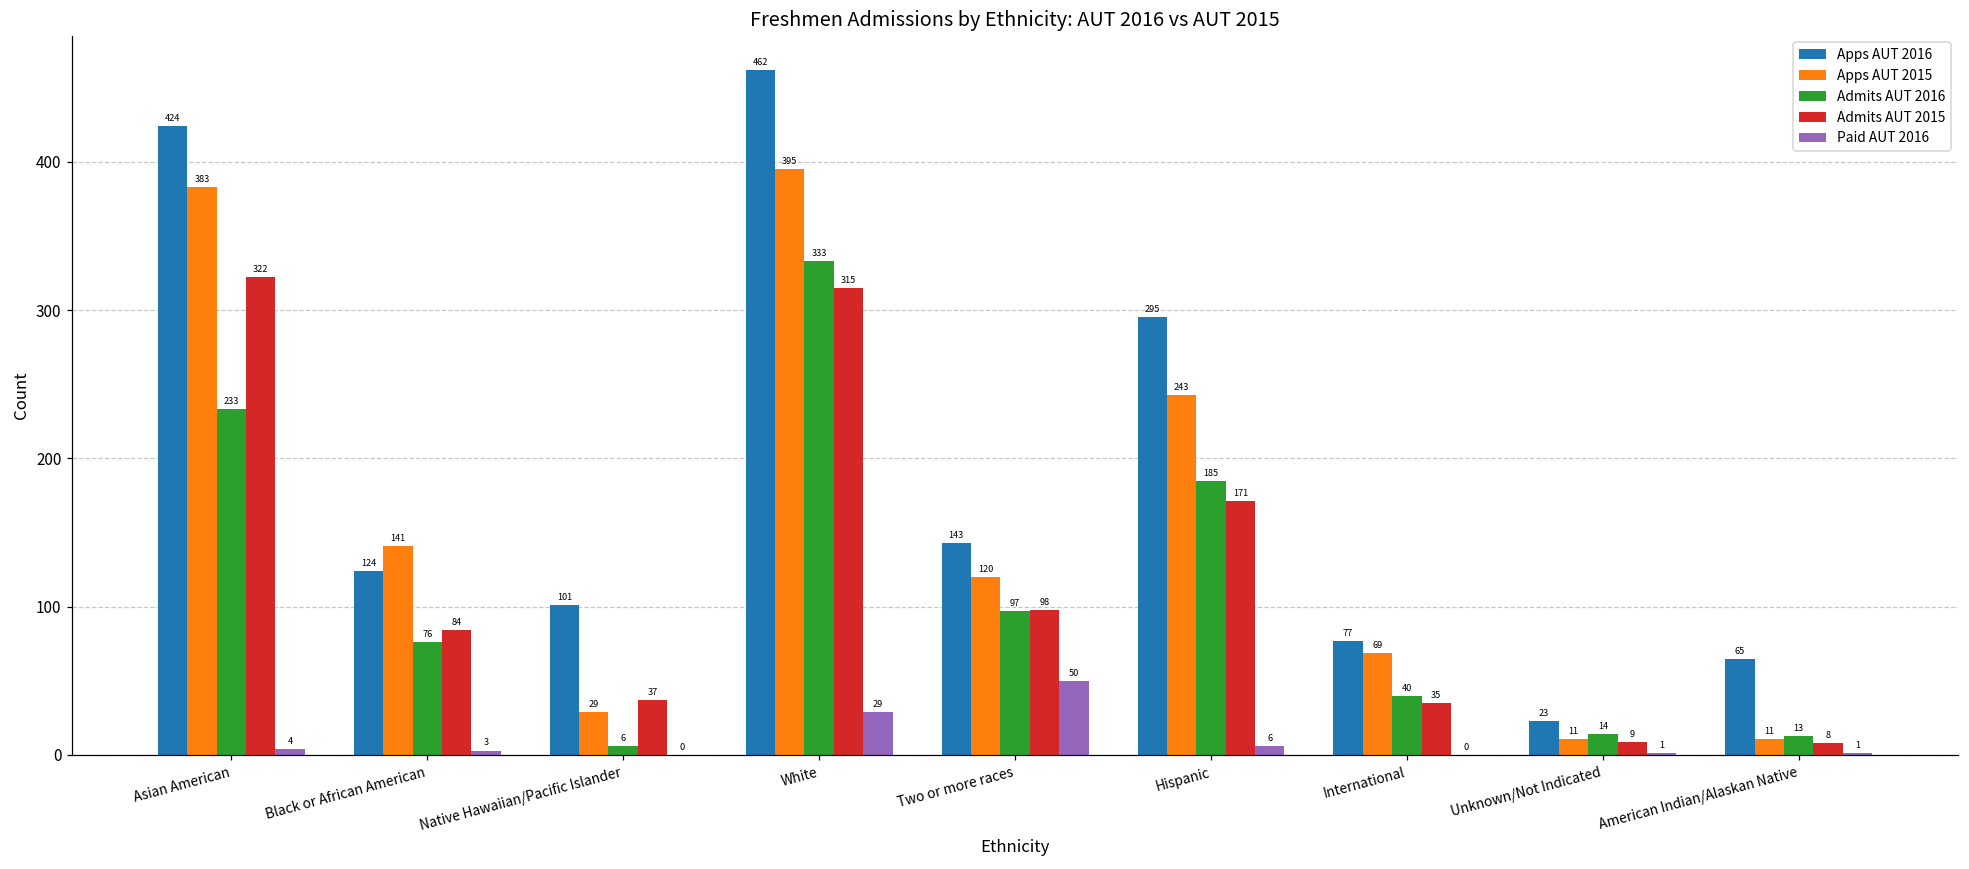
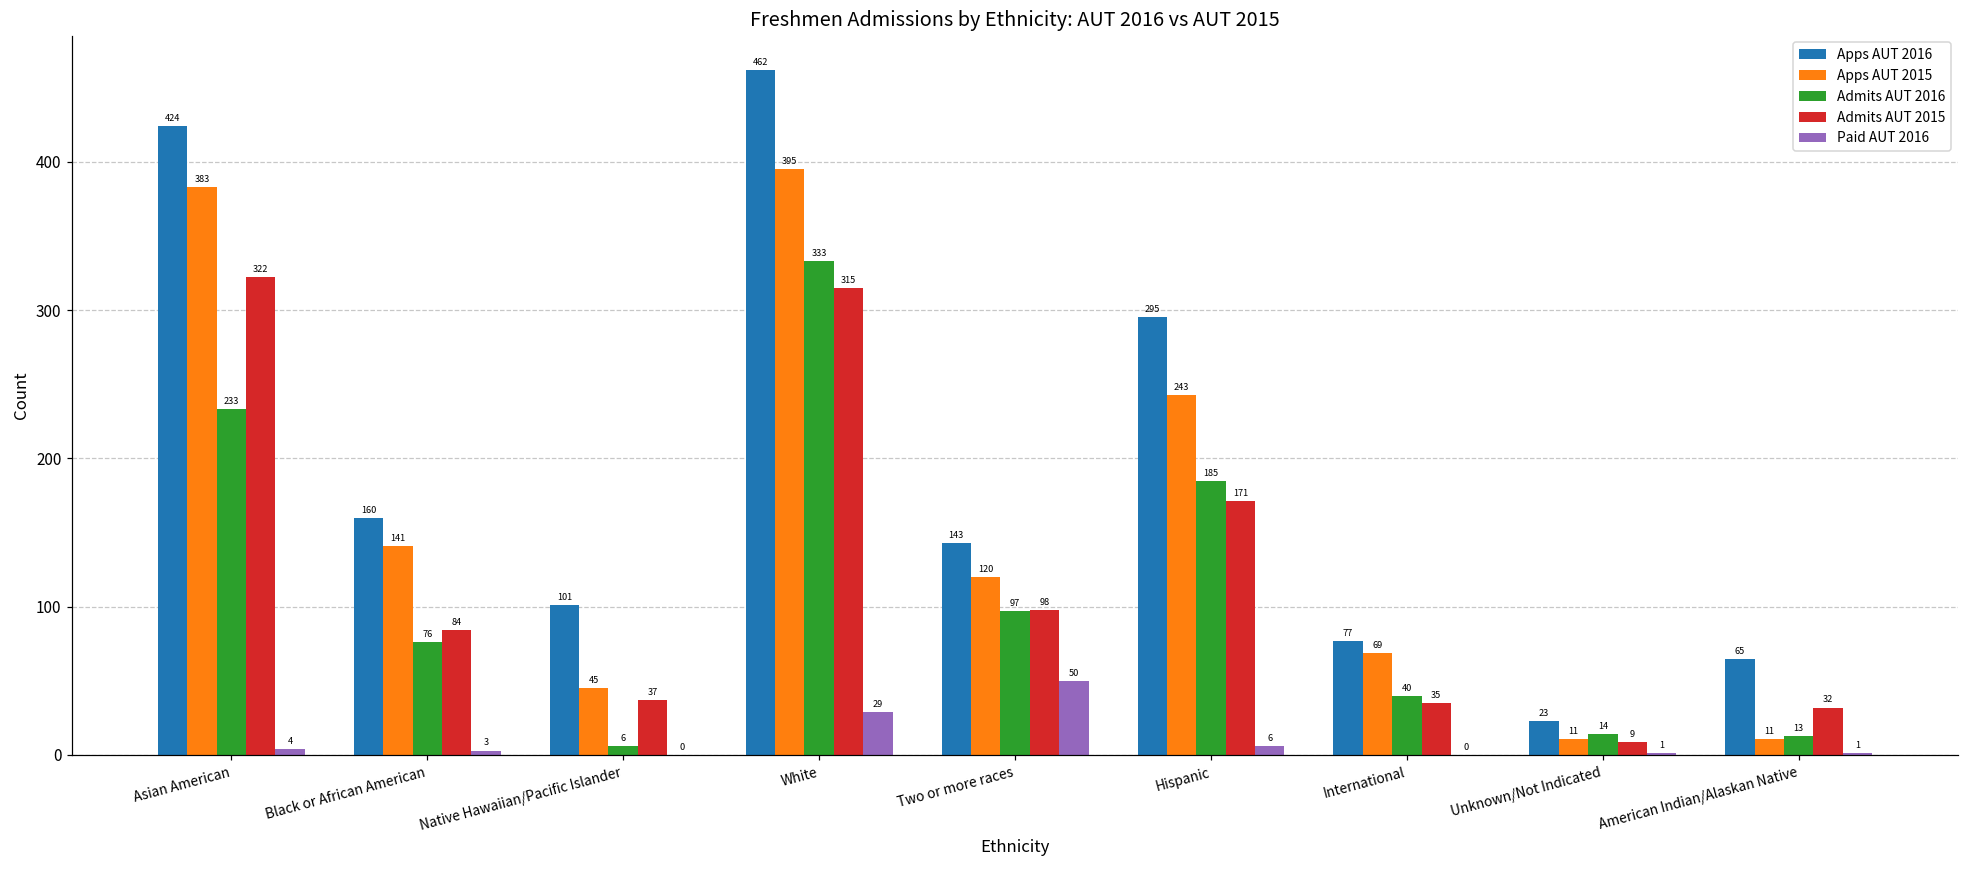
  {
    "Apps AUT 2016": {
      "Asian American": 424,
-     "Black or African American": 124,
+     "Black or African American": 160,
      "Native Hawaiian/Pacific Islander": 101,
      "White": 462,
      "Two or more races": 143,
      "Hispanic": 295,
      "International": 77,
      "Unknown/Not Indicated": 23,
      "American Indian/Alaskan Native": 65
    },
    "Apps AUT 2015": {
      "Asian American": 383,
      "Black or African American": 141,
-     "Native Hawaiian/Pacific Islander": 29,
+     "Native Hawaiian/Pacific Islander": 45,
      "White": 395,
      "Two or more races": 120,
      "Hispanic": 243,
      "International": 69,
      "Unknown/Not Indicated": 11,
      "American Indian/Alaskan Native": 11
    },
    "Admits AUT 2016": {
      "Asian American": 233,
      "Black or African American": 76,
      "Native Hawaiian/Pacific Islander": 6,
      "White": 333,
      "Two or more races": 97,
      "Hispanic": 185,
      "International": 40,
      "Unknown/Not Indicated": 14,
      "American Indian/Alaskan Native": 13
    },
    "Admits AUT 2015": {
      "Asian American": 322,
      "Black or African American": 84,
      "Native Hawaiian/Pacific Islander": 37,
      "White": 315,
      "Two or more races": 98,
      "Hispanic": 171,
      "International": 35,
      "Unknown/Not Indicated": 9,
-     "American Indian/Alaskan Native": 8
+     "American Indian/Alaskan Native": 32
    },
    "Paid AUT 2016": {
      "Asian American": 4,
      "Black or African American": 3,
      "Native Hawaiian/Pacific Islander": 0,
      "White": 29,
      "Two or more races": 50,
      "Hispanic": 6,
      "International": 0,
      "Unknown/Not Indicated": 1,
      "American Indian/Alaskan Native": 1
    }
  }
